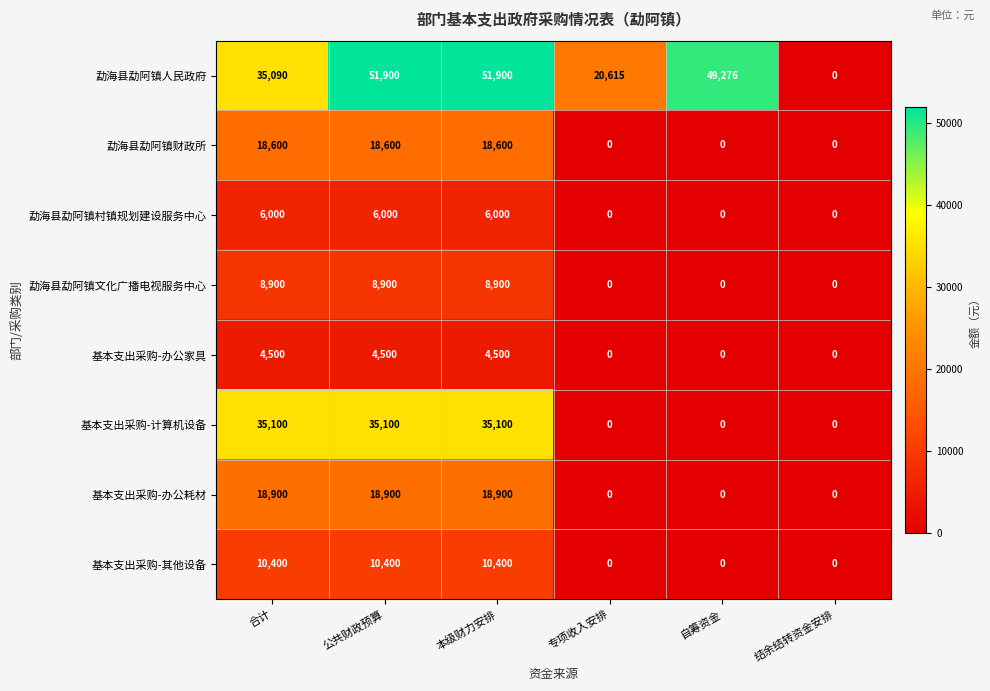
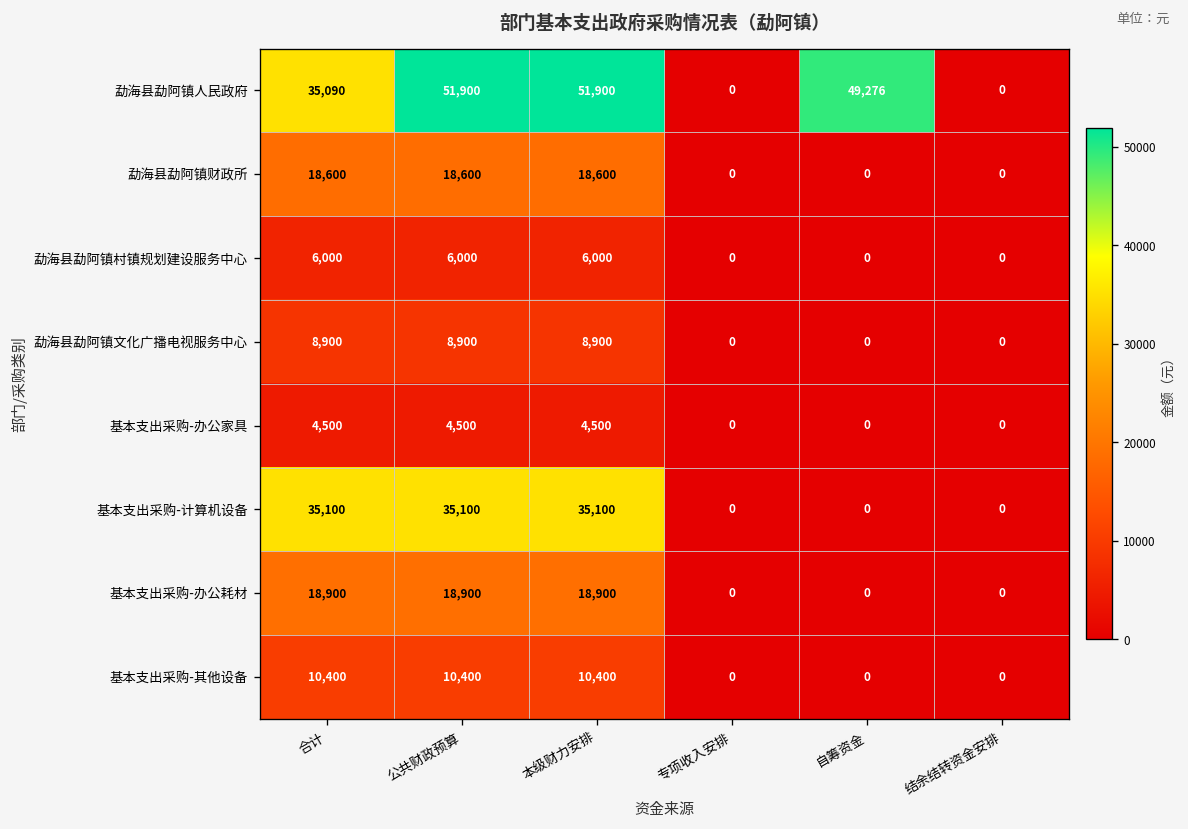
  {
    "勐海县勐阿镇人民政府": {
      "合计": "35,090",
      "公共财政预算": "51,900",
      "本级财力安排": "51,900",
-     "专项收入安排": "20,615",
+     "专项收入安排": "0",
      "自筹资金": "49,276",
      "结余结转资金安排": "0"
    },
    "勐海县勐阿镇财政所": {
      "合计": "18,600",
      "公共财政预算": "18,600",
      "本级财力安排": "18,600",
      "专项收入安排": "0",
      "自筹资金": "0",
      "结余结转资金安排": "0"
    },
    "勐海县勐阿镇村镇规划建设服务中心": {
      "合计": "6,000",
      "公共财政预算": "6,000",
      "本级财力安排": "6,000",
      "专项收入安排": "0",
      "自筹资金": "0",
      "结余结转资金安排": "0"
    },
    "勐海县勐阿镇文化广播电视服务中心": {
      "合计": "8,900",
      "公共财政预算": "8,900",
      "本级财力安排": "8,900",
      "专项收入安排": "0",
      "自筹资金": "0",
      "结余结转资金安排": "0"
    },
    "基本支出采购-办公家具": {
      "合计": "4,500",
      "公共财政预算": "4,500",
      "本级财力安排": "4,500",
      "专项收入安排": "0",
      "自筹资金": "0",
      "结余结转资金安排": "0"
    },
    "基本支出采购-计算机设备": {
      "合计": "35,100",
      "公共财政预算": "35,100",
      "本级财力安排": "35,100",
      "专项收入安排": "0",
      "自筹资金": "0",
      "结余结转资金安排": "0"
    },
    "基本支出采购-办公耗材": {
      "合计": "18,900",
      "公共财政预算": "18,900",
      "本级财力安排": "18,900",
      "专项收入安排": "0",
      "自筹资金": "0",
      "结余结转资金安排": "0"
    },
    "基本支出采购-其他设备": {
      "合计": "10,400",
      "公共财政预算": "10,400",
      "本级财力安排": "10,400",
      "专项收入安排": "0",
      "自筹资金": "0",
      "结余结转资金安排": "0"
    }
  }
